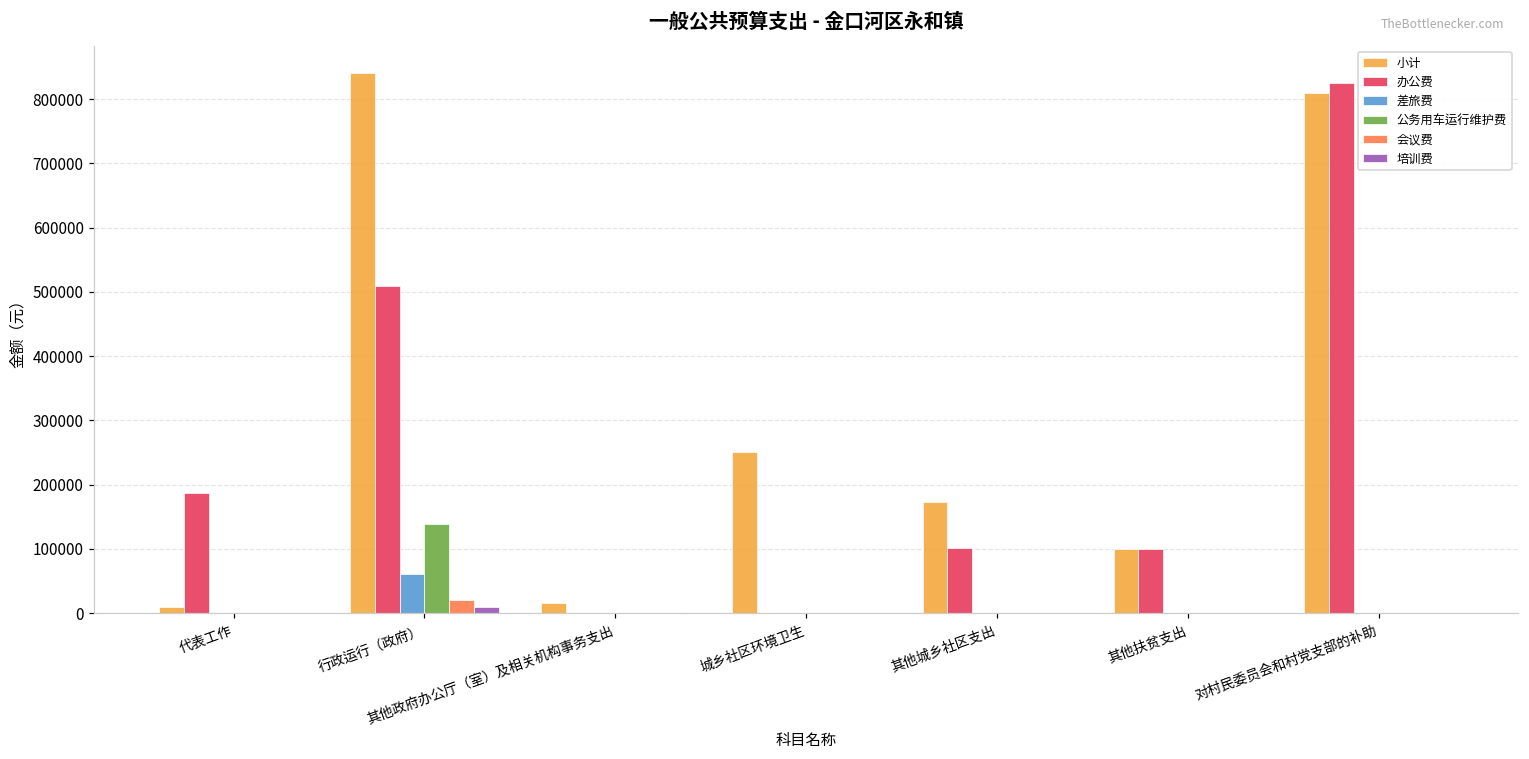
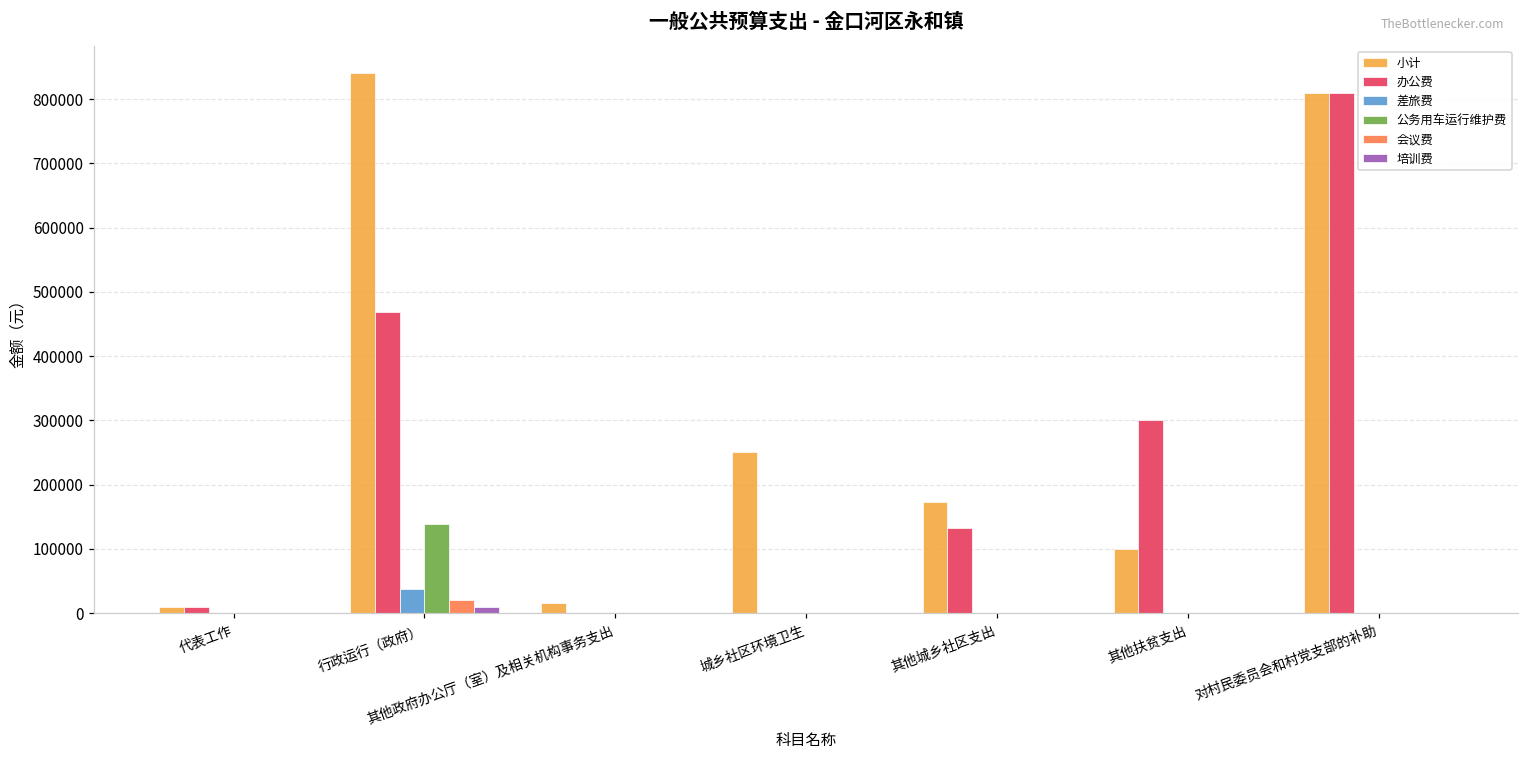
  {
    "办公费": {
-     "代表工作": 190000,
-     "行政运行（政府）": 510000,
+     "代表工作": 10000,
+     "行政运行（政府）": 470000,
      "其他政府办公厅（室）及相关机构事务支出": 0,
      "城乡社区环境卫生": 0,
-     "其他城乡社区支出": 100000,
-     "其他扶贫支出": 100000,
-     "对村民委员会和村党支部的补助": 830000
+     "其他城乡社区支出": 130000,
+     "其他扶贫支出": 300000,
+     "对村民委员会和村党支部的补助": 810000
    },
    "差旅费": {
      "代表工作": 0,
-     "行政运行（政府）": 60000,
+     "行政运行（政府）": 40000,
      "其他政府办公厅（室）及相关机构事务支出": 0,
      "城乡社区环境卫生": 0,
      "其他城乡社区支出": 0,
      "其他扶贫支出": 0,
      "对村民委员会和村党支部的补助": 0
    },
    "公务用车运行维护费": {
      "代表工作": 0,
      "行政运行（政府）": 140000,
      "其他政府办公厅（室）及相关机构事务支出": 0,
      "城乡社区环境卫生": 0,
      "其他城乡社区支出": 0,
      "其他扶贫支出": 0,
      "对村民委员会和村党支部的补助": 0
    },
    "培训费": {
      "代表工作": 0,
      "行政运行（政府）": 10000,
      "其他政府办公厅（室）及相关机构事务支出": 0,
      "城乡社区环境卫生": 0,
      "其他城乡社区支出": 0,
      "其他扶贫支出": 0,
      "对村民委员会和村党支部的补助": 0
    }
  }
